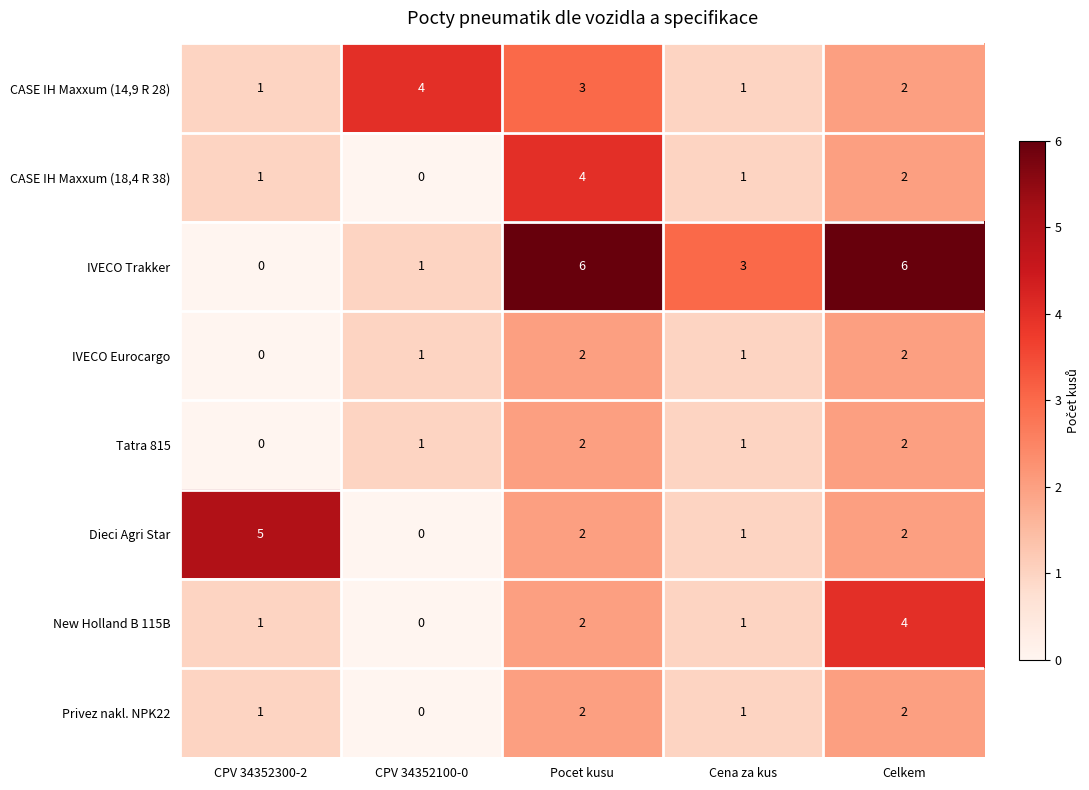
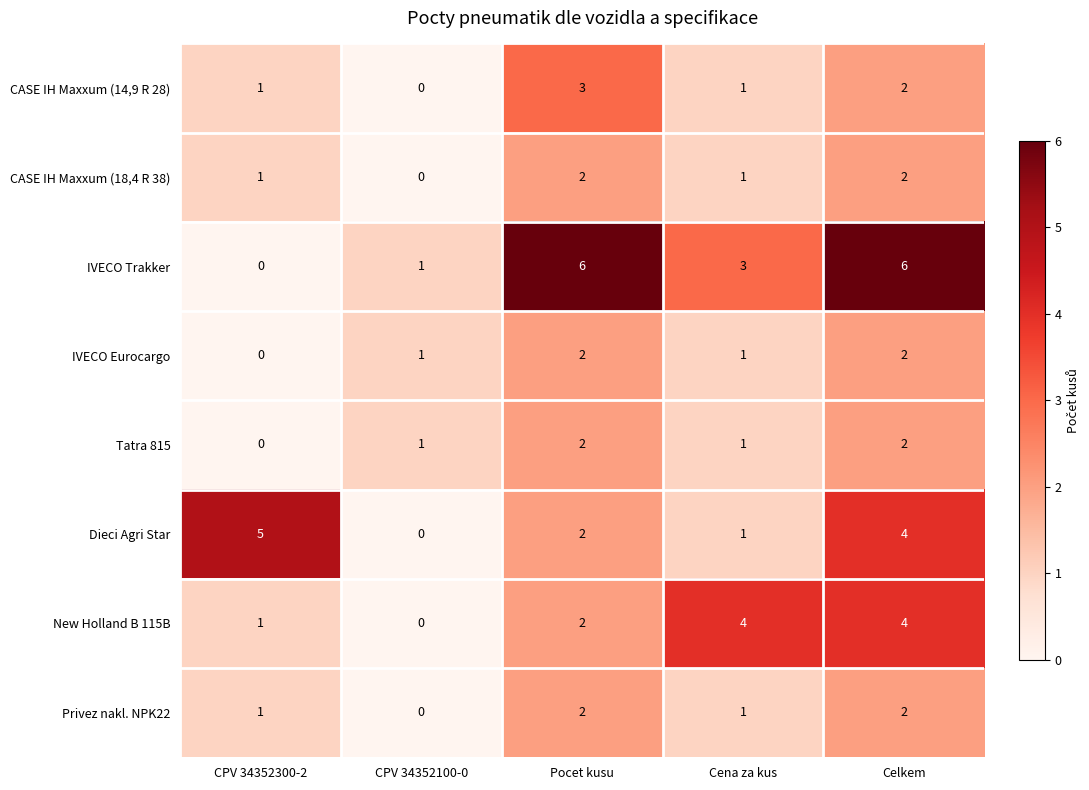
  {
    "CASE IH Maxxum (14,9 R 28)": {
      "CPV 34352300-2": 1,
-     "CPV 34352100-0": 4,
+     "CPV 34352100-0": 0,
      "Pocet kusu": 3,
      "Cena za kus": 1,
      "Celkem": 2
    },
    "CASE IH Maxxum (18,4 R 38)": {
      "CPV 34352300-2": 1,
      "CPV 34352100-0": 0,
-     "Pocet kusu": 4,
+     "Pocet kusu": 2,
      "Cena za kus": 1,
      "Celkem": 2
    },
    "IVECO Trakker": {
      "CPV 34352300-2": 0,
      "CPV 34352100-0": 1,
      "Pocet kusu": 6,
      "Cena za kus": 3,
      "Celkem": 6
    },
    "IVECO Eurocargo": {
      "CPV 34352300-2": 0,
      "CPV 34352100-0": 1,
      "Pocet kusu": 2,
      "Cena za kus": 1,
      "Celkem": 2
    },
    "Tatra 815": {
      "CPV 34352300-2": 0,
      "CPV 34352100-0": 1,
      "Pocet kusu": 2,
      "Cena za kus": 1,
      "Celkem": 2
    },
    "Dieci Agri Star": {
      "CPV 34352300-2": 5,
      "CPV 34352100-0": 0,
      "Pocet kusu": 2,
      "Cena za kus": 1,
-     "Celkem": 2
+     "Celkem": 4
    },
    "New Holland B 115B": {
      "CPV 34352300-2": 1,
      "CPV 34352100-0": 0,
      "Pocet kusu": 2,
-     "Cena za kus": 1,
+     "Cena za kus": 4,
      "Celkem": 4
    },
    "Privez nakl. NPK22": {
      "CPV 34352300-2": 1,
      "CPV 34352100-0": 0,
      "Pocet kusu": 2,
      "Cena za kus": 1,
      "Celkem": 2
    }
  }
